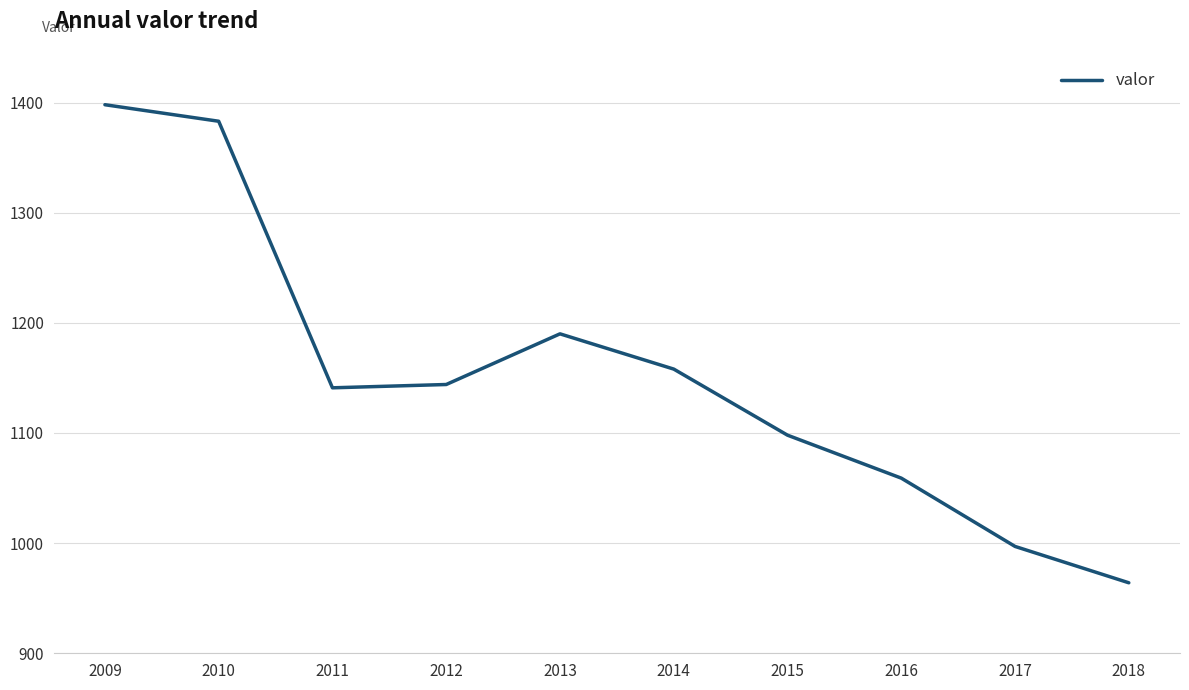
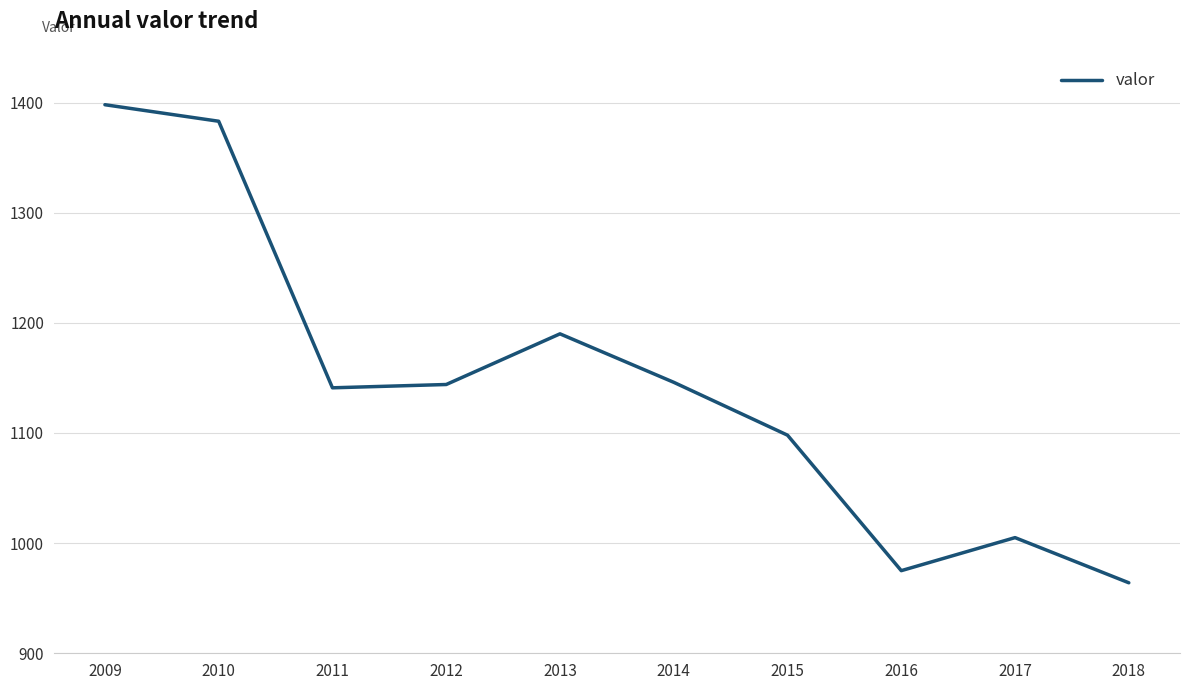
  {
    "2009": 1398,
    "2010": 1383,
    "2011": 1141,
    "2012": 1144,
    "2013": 1190,
-   "2014": 1158,
+   "2014": 1146,
    "2015": 1098,
-   "2016": 1059,
-   "2017": 997,
+   "2016": 975,
+   "2017": 1005,
    "2018": 964
  }
